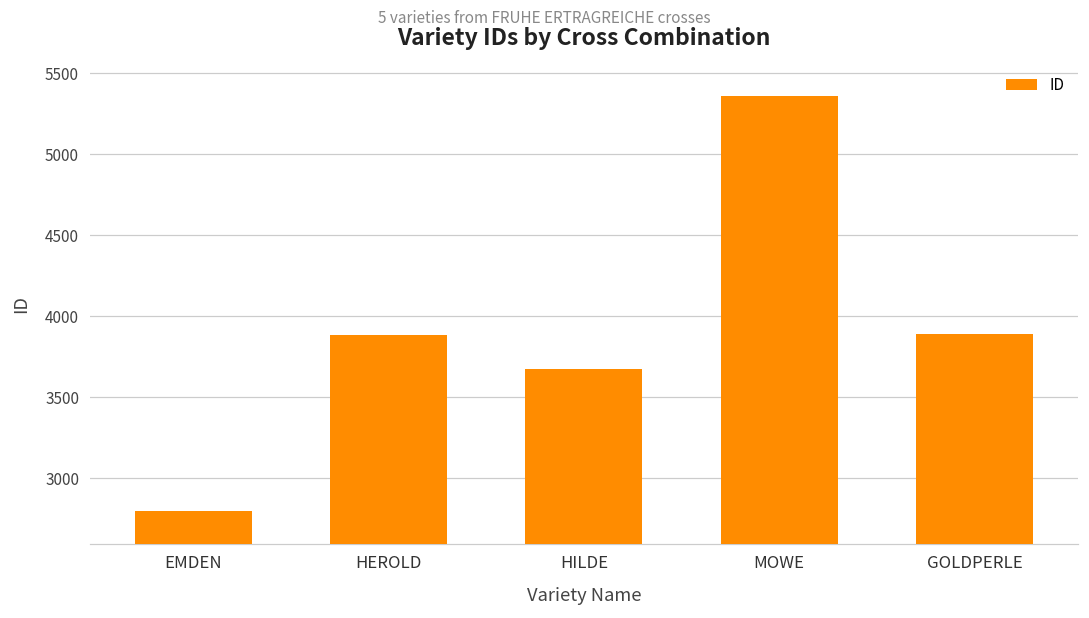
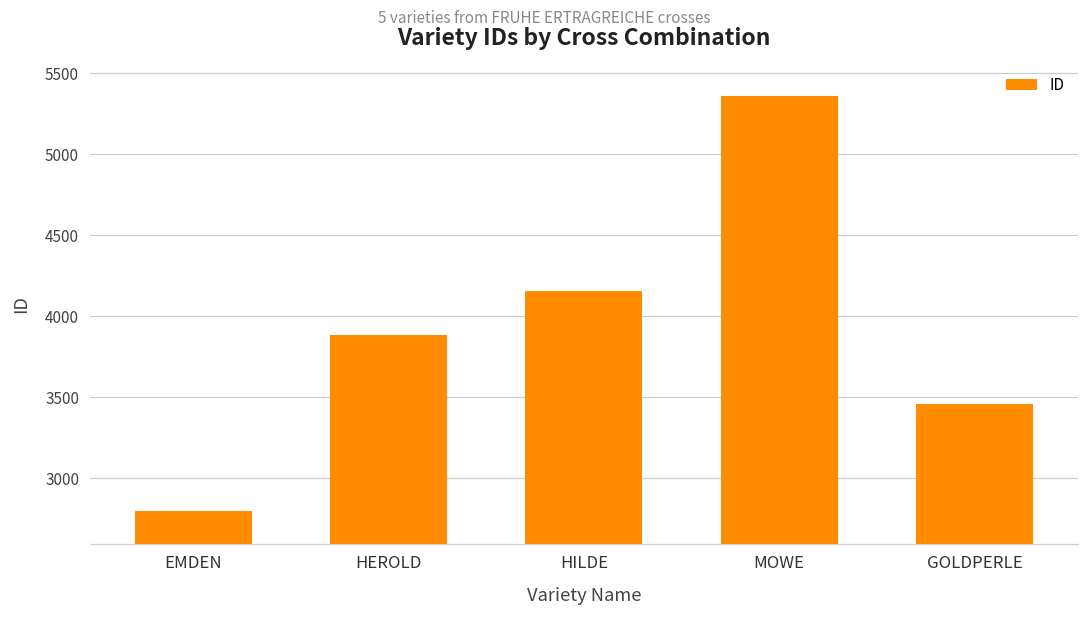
  {
    "EMDEN": 2800,
    "HEROLD": 3890,
-   "HILDE": 3680,
+   "HILDE": 4160,
    "MOWE": 5360,
-   "GOLDPERLE": 3890
+   "GOLDPERLE": 3460
  }
